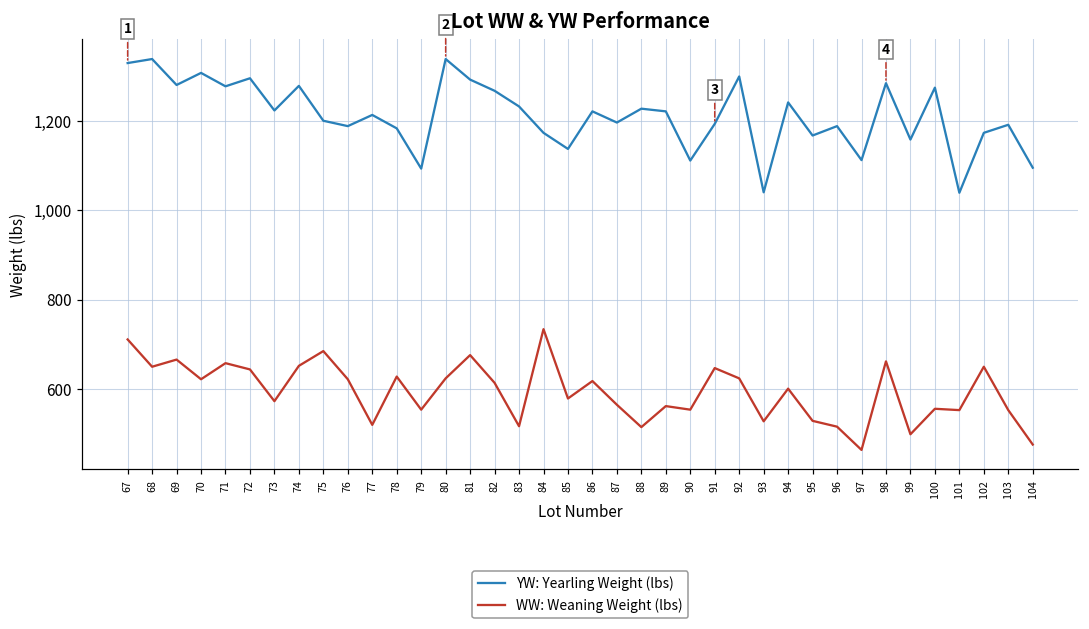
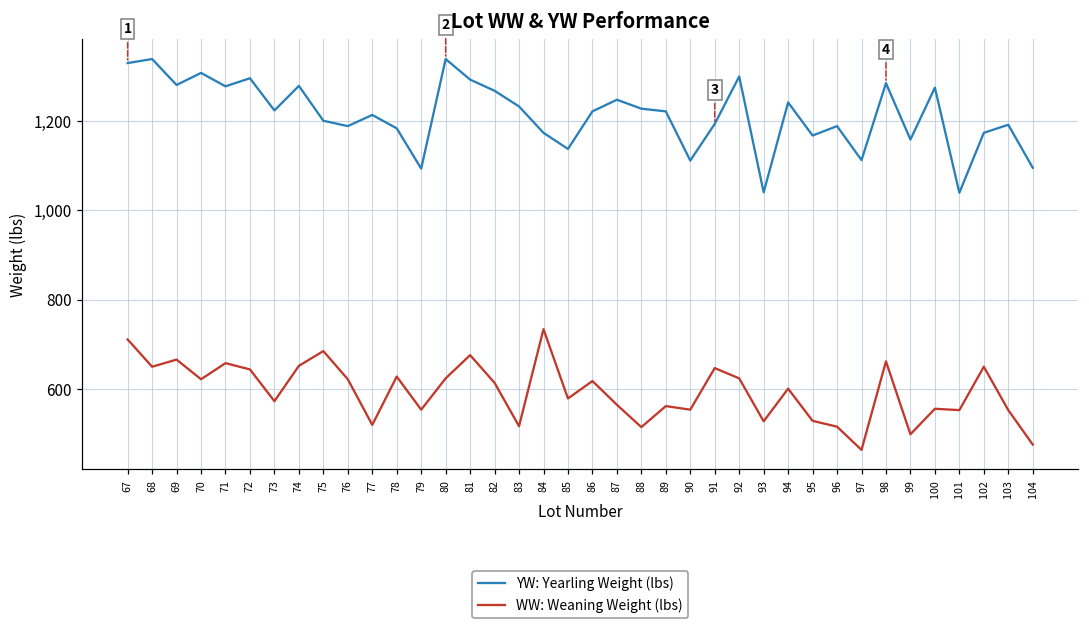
  {
    "YW: Yearling Weight (lbs)": {
      "68": "1,340",
      "69": "1,280",
      "70": "1,310",
      "71": "1,280",
      "72": "1,300",
      "73": "1,220",
      "74": "1,280",
      "75": "1,200",
      "76": "1,190",
      "77": "1,210",
      "78": "1,180",
      "79": "1,090",
      "81": "1,290",
      "82": "1,270",
      "83": "1,230",
      "84": "1,170",
      "85": "1,140",
      "86": "1,220",
-     "87": "1,200",
+     "87": "1,250",
      "88": "1,230",
      "89": "1,220",
      "90": "1,110",
      "92": "1,300",
      "93": "1,040",
      "94": "1,240",
      "95": "1,170",
      "96": "1,190",
      "97": "1,110",
      "99": "1,160",
      "100": "1,270",
      "101": "1,040",
      "102": "1,170",
      "103": "1,190",
      "104": "1,100"
    },
    "WW: Weaning Weight (lbs)": {
      "67": "710",
      "68": "650",
      "69": "670",
      "70": "620",
      "71": "660",
      "72": "640",
      "73": "570",
      "74": "650",
      "75": "690",
      "76": "620",
      "77": "520",
      "78": "630",
      "79": "550",
      "80": "620",
      "81": "680",
      "82": "610",
      "83": "520",
      "84": "730",
      "85": "580",
      "86": "620",
      "87": "570",
      "88": "520",
      "89": "560",
      "90": "550",
      "91": "650",
      "92": "620",
      "93": "530",
      "94": "600",
      "95": "530",
      "96": "520",
      "97": "460",
      "98": "660",
      "99": "500",
      "100": "560",
      "101": "550",
      "102": "650",
      "103": "550",
      "104": "480"
    }
  }
